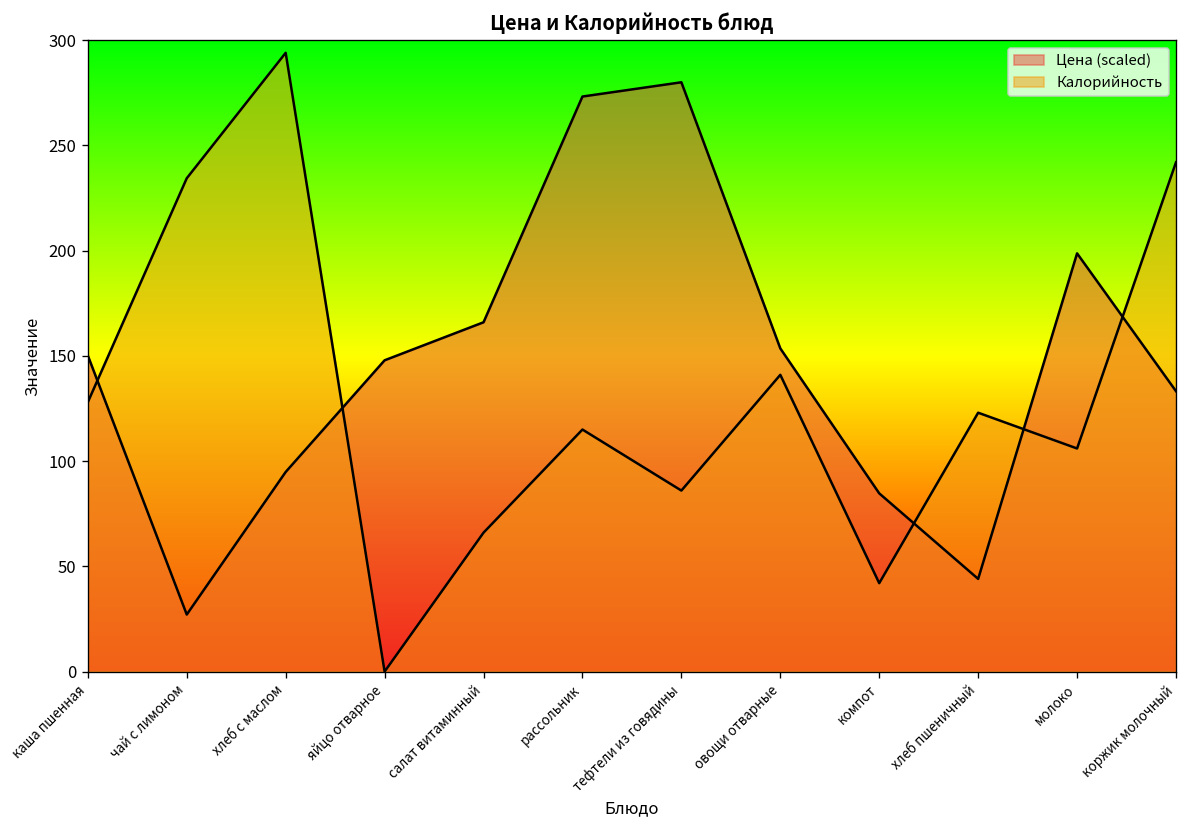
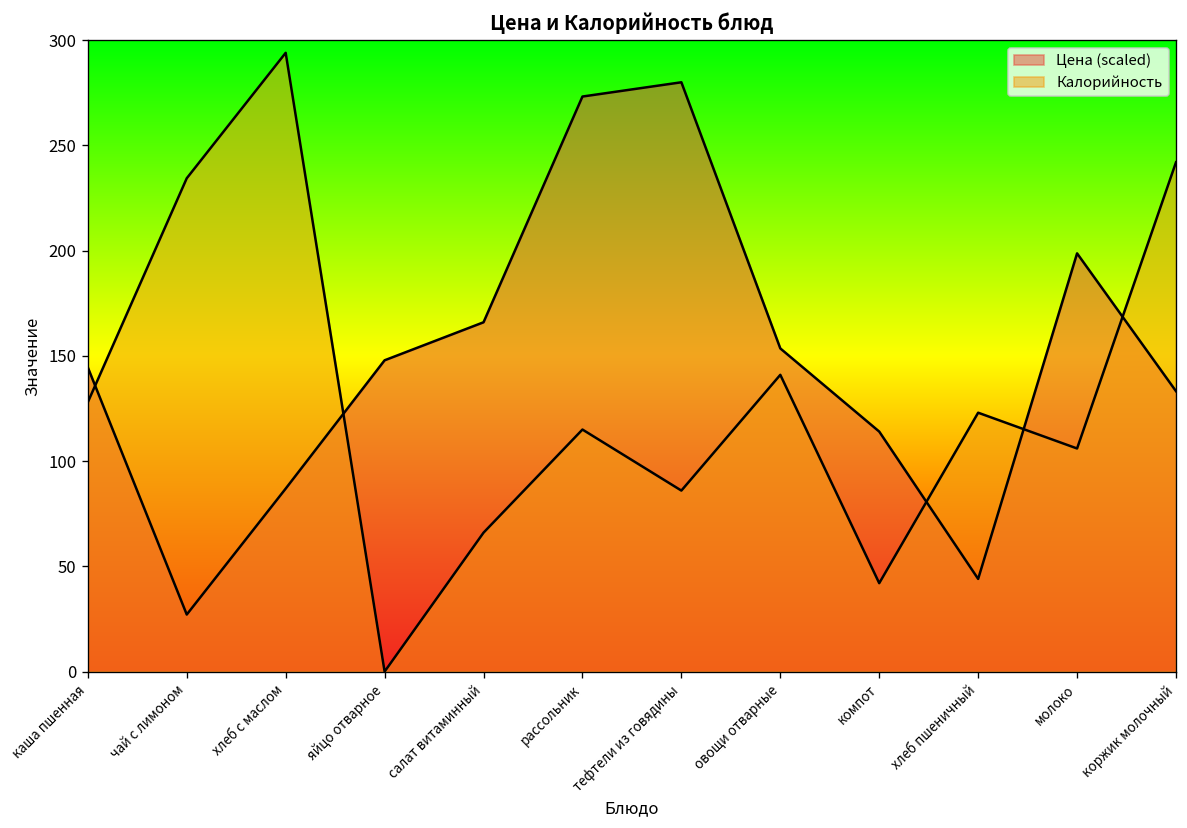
  {
    "Цена (scaled)": {
-     "каша пшенная": 150,
+     "каша пшенная": 145,
      "чай с лимоном": 27,
-     "хлеб с маслом": 95,
+     "хлеб с маслом": 87,
      "яйцо отварное": 148,
      "салат витаминный": 166,
      "рассольник": 273,
      "тефтели из говядины": 280,
      "овощи отварные": 154,
-     "компот": 85,
+     "компот": 114,
      "хлеб пшеничный": 44,
      "молоко": 199,
      "коржик молочный": 133
    },
    "Калорийность": {
      "каша пшенная": 128,
      "чай с лимоном": 234,
      "хлеб с маслом": 294,
      "яйцо отварное": 0,
      "салат витаминный": 66,
      "рассольник": 115,
      "тефтели из говядины": 86,
      "овощи отварные": 141,
      "компот": 42,
      "хлеб пшеничный": 123,
      "молоко": 106,
      "коржик молочный": 242
    }
  }
